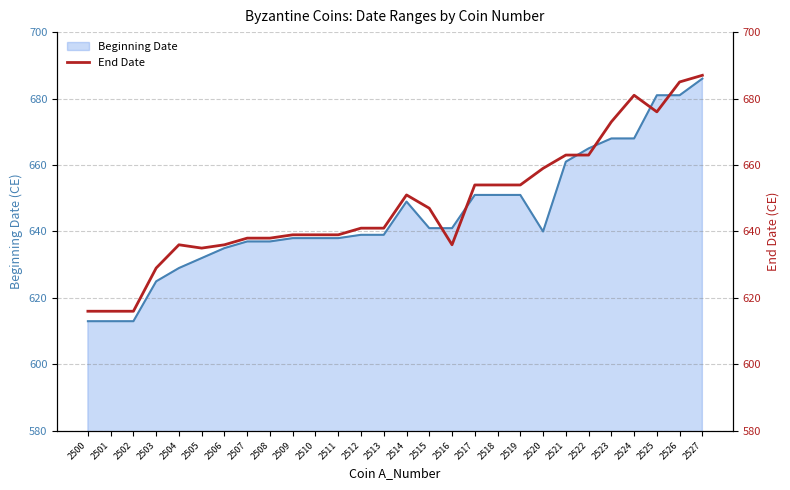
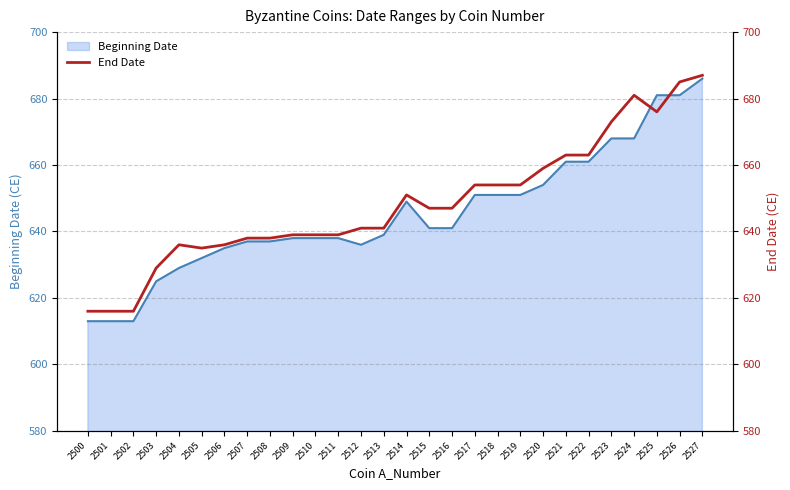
  {
    "Beginning Date": {
      "2500": 613,
      "2501": 613,
      "2502": 613,
      "2503": 625,
      "2504": 629,
      "2505": 632,
      "2506": 635,
      "2507": 637,
      "2508": 637,
      "2509": 638,
      "2510": 638,
      "2511": 638,
-     "2512": 639,
+     "2512": 636,
      "2513": 639,
      "2514": 649,
      "2515": 641,
      "2516": 641,
      "2517": 651,
      "2518": 651,
      "2519": 651,
-     "2520": 640,
+     "2520": 654,
      "2521": 661,
-     "2522": 665,
+     "2522": 661,
      "2523": 668,
      "2524": 668,
      "2525": 681,
      "2526": 681,
      "2527": 686
    },
    "End Date": {
      "2500": 616,
      "2501": 616,
      "2502": 616,
      "2503": 629,
      "2504": 636,
      "2505": 635,
      "2506": 636,
      "2507": 638,
      "2508": 638,
      "2509": 639,
      "2510": 639,
      "2511": 639,
      "2512": 641,
      "2513": 641,
      "2514": 651,
      "2515": 647,
-     "2516": 636,
+     "2516": 647,
      "2517": 654,
      "2518": 654,
      "2519": 654,
      "2520": 659,
      "2521": 663,
      "2522": 663,
      "2523": 673,
      "2524": 681,
      "2525": 676,
      "2526": 685,
      "2527": 687
    }
  }
